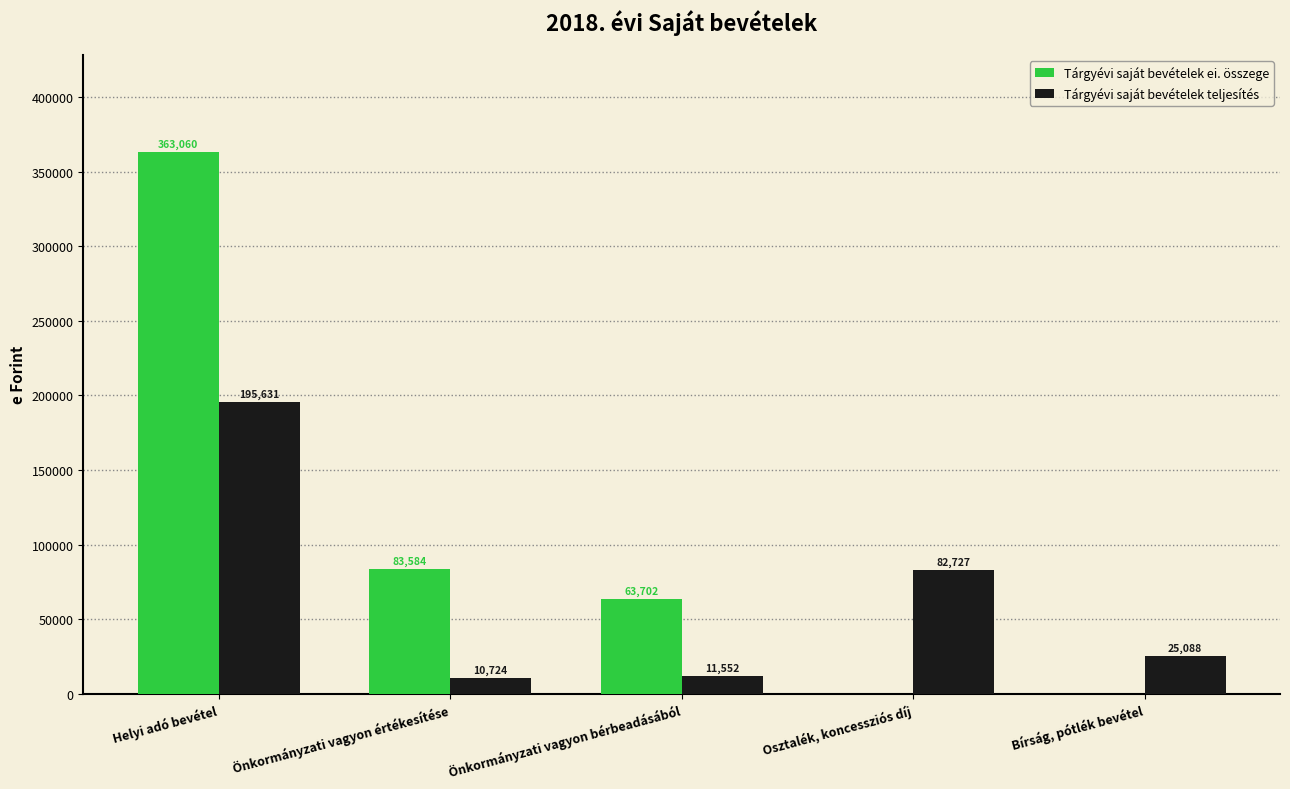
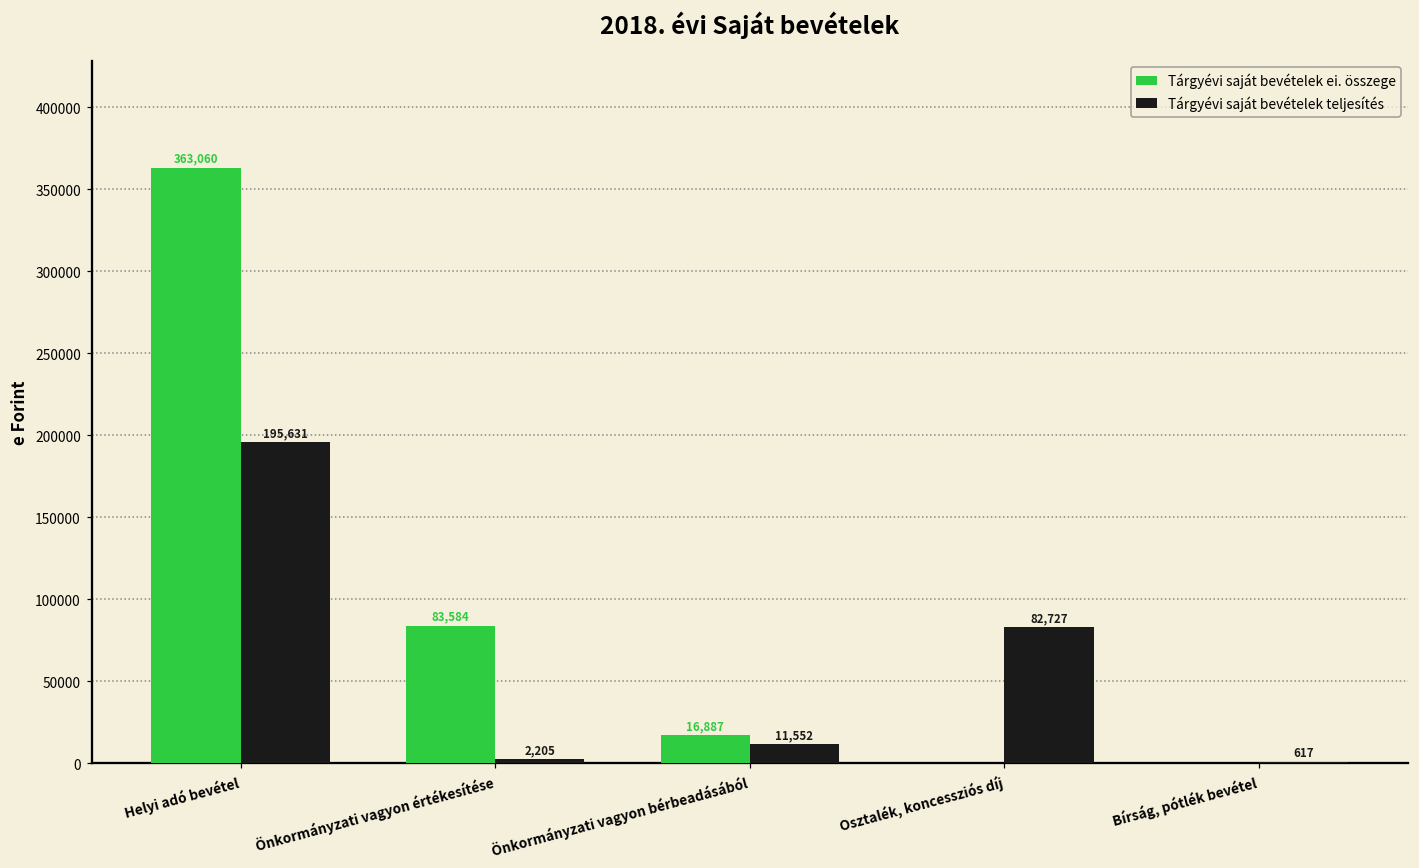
  {
    "Tárgyévi saját bevételek ei. összege": {
      "Helyi adó bevétel": "363,060",
      "Önkormányzati vagyon értékesítése": "83,584",
-     "Önkormányzati vagyon bérbeadásából": "63,702"
+     "Önkormányzati vagyon bérbeadásából": "16,887"
    },
    "Tárgyévi saját bevételek teljesítés": {
      "Helyi adó bevétel": "195,631",
-     "Önkormányzati vagyon értékesítése": "10,724",
+     "Önkormányzati vagyon értékesítése": "2,205",
      "Önkormányzati vagyon bérbeadásából": "11,552",
      "Osztalék, koncessziós díj": "82,727",
-     "Bírság, pótlék bevétel": "25,088"
+     "Bírság, pótlék bevétel": "617"
    }
  }
